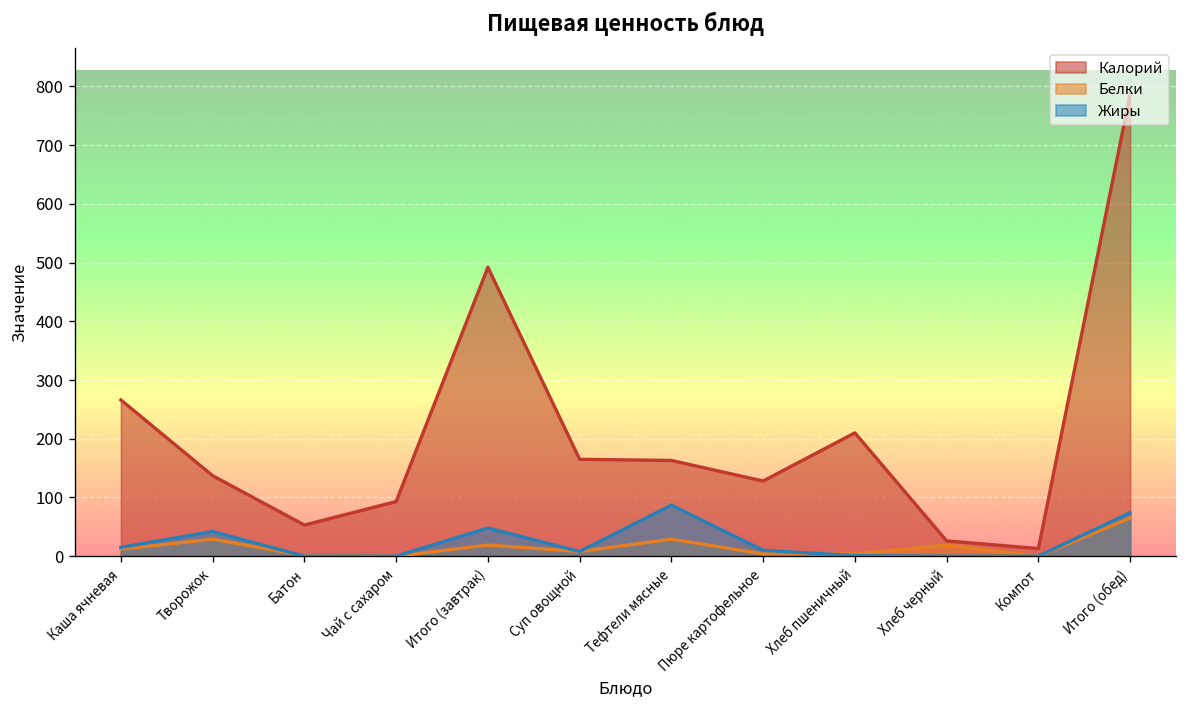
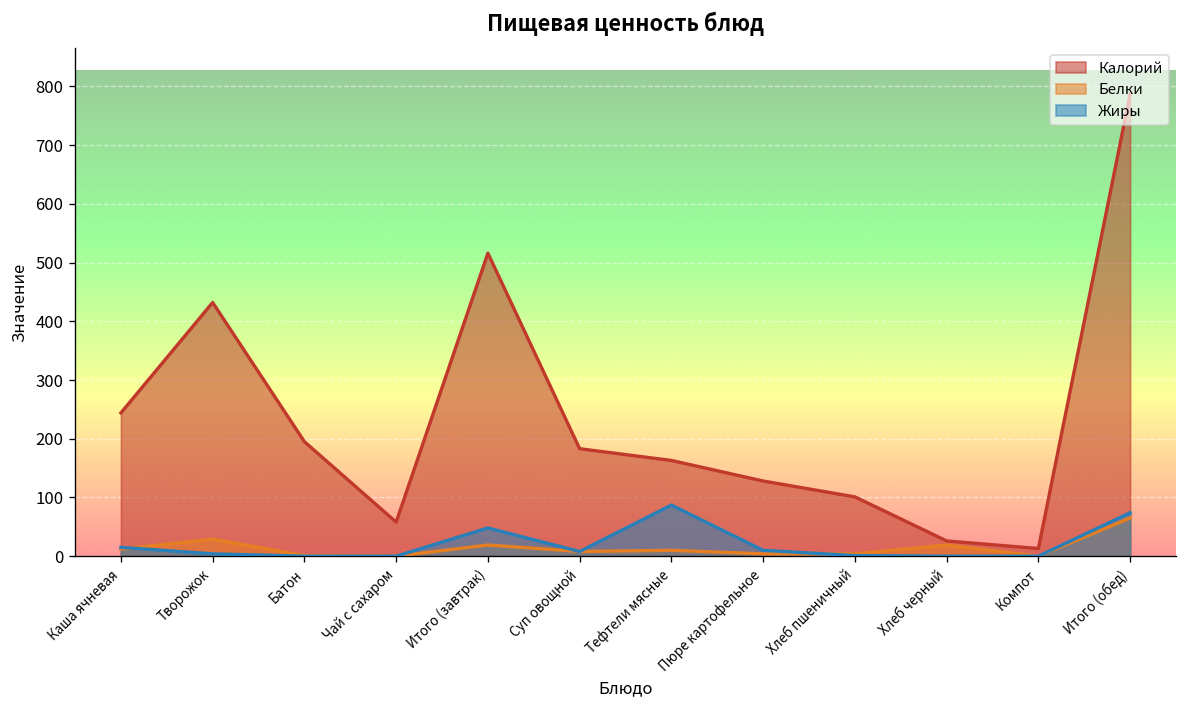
  {
    "Калорий": {
-     "Каша ячневая": 270,
-     "Творожок": 140,
-     "Батон": 50,
-     "Чай с сахаром": 90,
-     "Итого (завтрак)": 490,
-     "Суп овощной": 170,
+     "Каша ячневая": 240,
+     "Творожок": 430,
+     "Батон": 200,
+     "Чай с сахаром": 60,
+     "Итого (завтрак)": 520,
+     "Суп овощной": 180,
      "Тефтели мясные": 160,
      "Пюре картофельное": 130,
-     "Хлеб пшеничный": 210,
+     "Хлеб пшеничный": 100,
      "Хлеб черный": 30,
      "Компот": 10
    },
    "Белки": {
      "Творожок": 30,
      "Итого (завтрак)": 20,
-     "Тефтели мясные": 30,
+     "Тефтели мясные": 10,
      "Пюре картофельное": 0,
      "Хлеб черный": 20,
      "Итого (обед)": 70
    },
    "Жиры": {
-     "Творожок": 40,
+     "Творожок": 0,
      "Итого (завтрак)": 50,
      "Тефтели мясные": 90,
      "Пюре картофельное": 10,
      "Хлеб черный": 0,
      "Итого (обед)": 70
    }
  }
